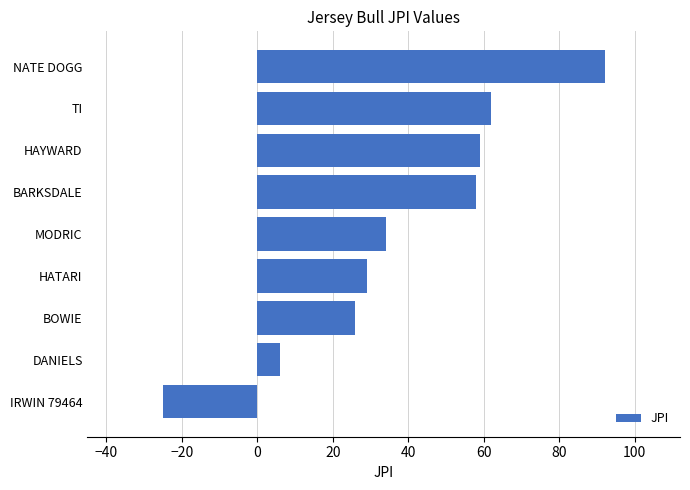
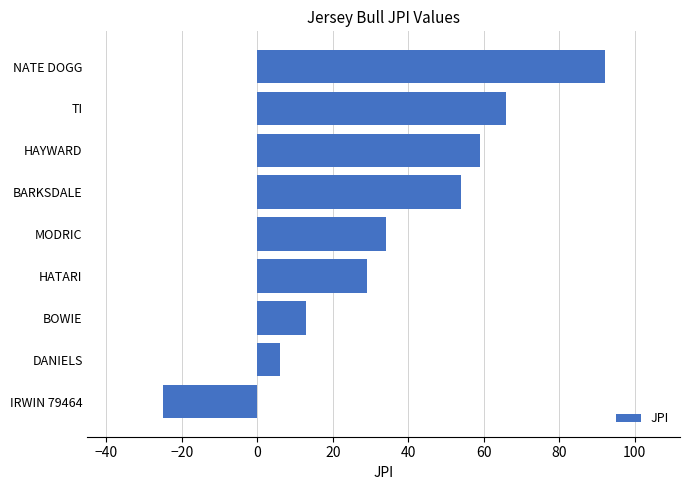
  {
    "NATE DOGG": 92,
-   "TI": 62,
+   "TI": 66,
    "HAYWARD": 59,
-   "BARKSDALE": 58,
+   "BARKSDALE": 54,
    "MODRIC": 34,
    "HATARI": 29,
-   "BOWIE": 26,
+   "BOWIE": 13,
    "DANIELS": 6,
    "IRWIN 79464": -25
  }
